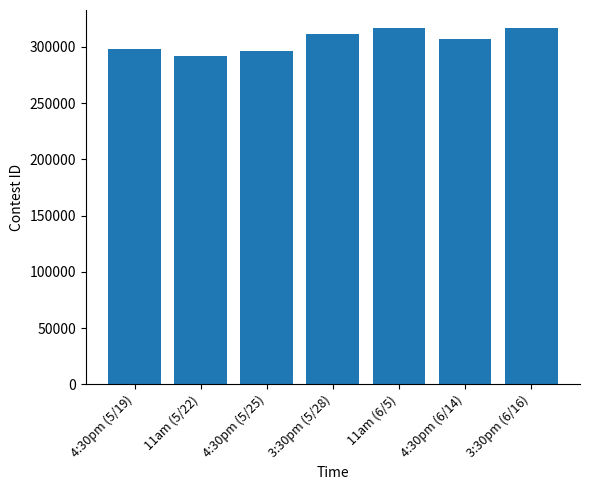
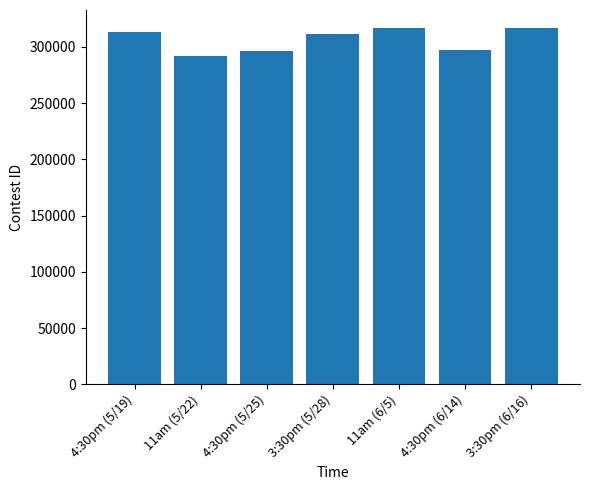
  {
-   "4:30pm (5/19)": 298000,
+   "4:30pm (5/19)": 313000,
    "11am (5/22)": 291000,
    "4:30pm (5/25)": 296000,
    "3:30pm (5/28)": 311000,
    "11am (6/5)": 316000,
-   "4:30pm (6/14)": 307000,
+   "4:30pm (6/14)": 297000,
    "3:30pm (6/16)": 317000
  }
